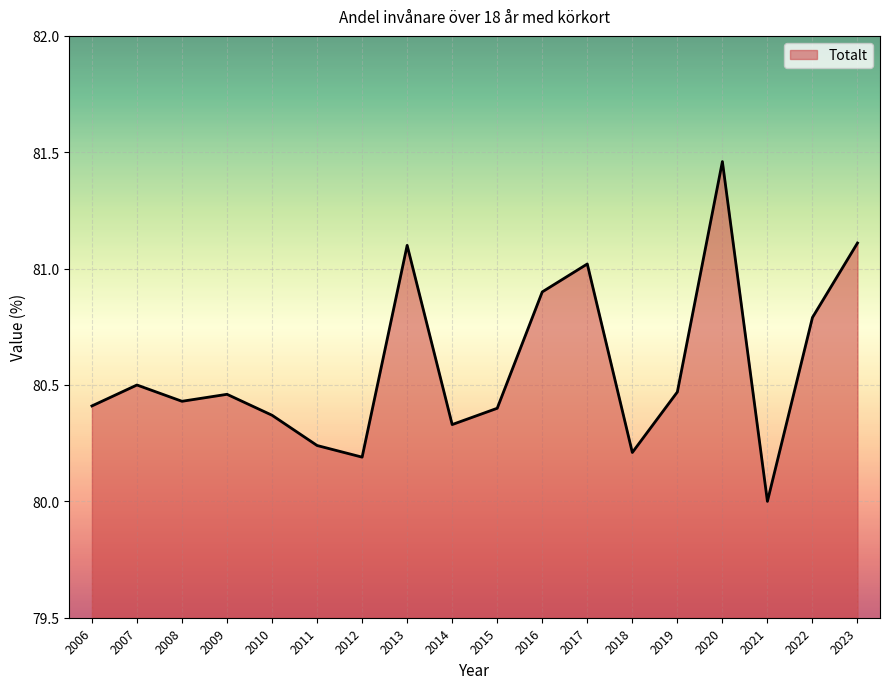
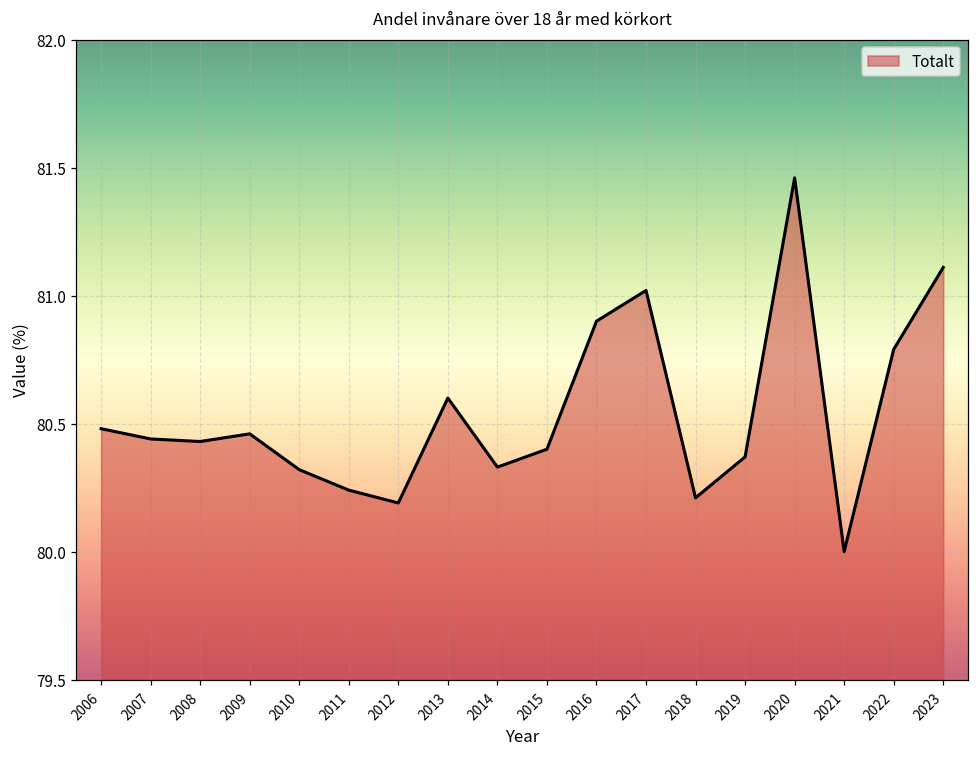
  {
-   "2006": 80.41,
-   "2007": 80.50,
+   "2006": 80.48,
+   "2007": 80.44,
    "2008": 80.43,
    "2009": 80.46,
-   "2010": 80.37,
+   "2010": 80.32,
    "2011": 80.24,
    "2012": 80.19,
-   "2013": 81.1,
+   "2013": 80.6,
    "2014": 80.33,
    "2015": 80.40,
    "2016": 80.90,
    "2017": 81.02,
    "2018": 80.21,
-   "2019": 80.47,
+   "2019": 80.37,
    "2020": 81.46,
    "2021": 80.00,
    "2022": 80.79,
    "2023": 81.11
  }
